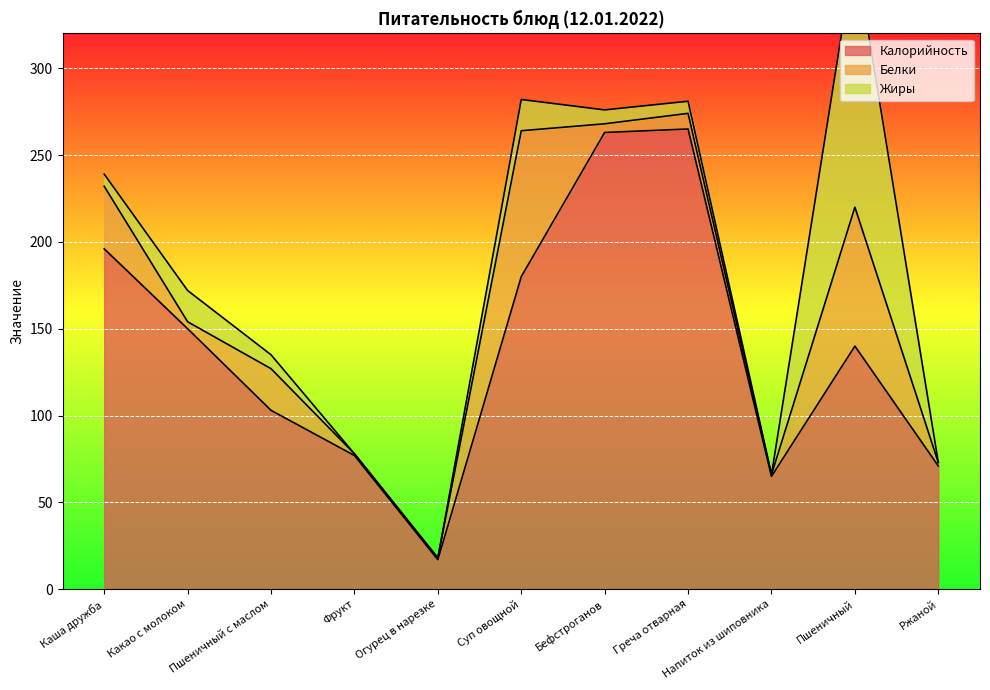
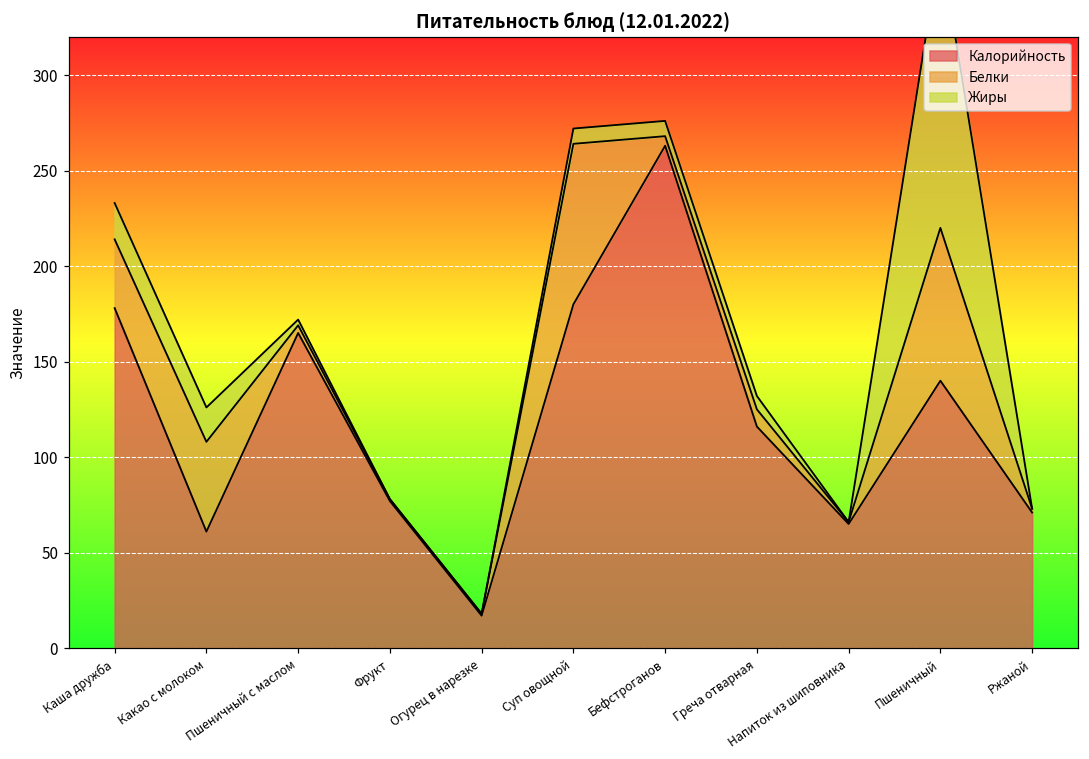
  {
    "Калорийность": {
-     "Каша дружба": 196,
-     "Какао с молоком": 150,
-     "Пшеничный с маслом": 103,
+     "Каша дружба": 178,
+     "Какао с молоком": 61,
+     "Пшеничный с маслом": 165,
      "Суп овощной": 180,
      "Бефстроганов": 263,
-     "Греча отварная": 265,
+     "Греча отварная": 116,
      "Пшеничный": 140,
      "Ржаной": 71
    },
    "Белки": {
      "Каша дружба": 36,
-     "Какао с молоком": 4,
-     "Пшеничный с маслом": 24,
+     "Какао с молоком": 47,
+     "Пшеничный с маслом": 4,
      "Суп овощной": 84,
      "Бефстроганов": 5,
      "Греча отварная": 9,
      "Пшеничный": 80
    },
    "Жиры": {
-     "Каша дружба": 7,
+     "Каша дружба": 19,
      "Какао с молоком": 18,
-     "Пшеничный с маслом": 8,
-     "Суп овощной": 18,
+     "Пшеничный с маслом": 3,
+     "Суп овощной": 8,
      "Бефстроганов": 8,
      "Греча отварная": 7
    }
  }
